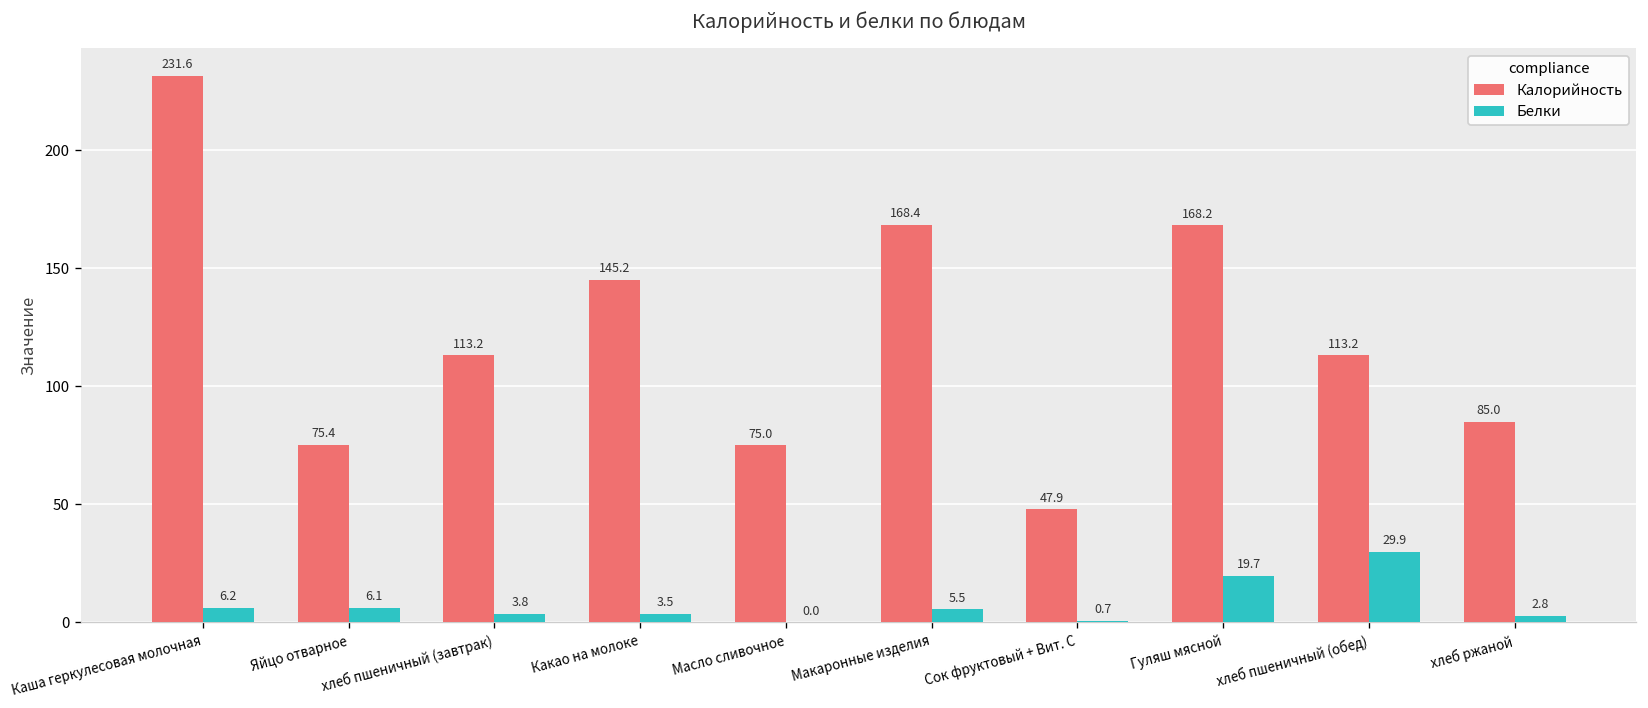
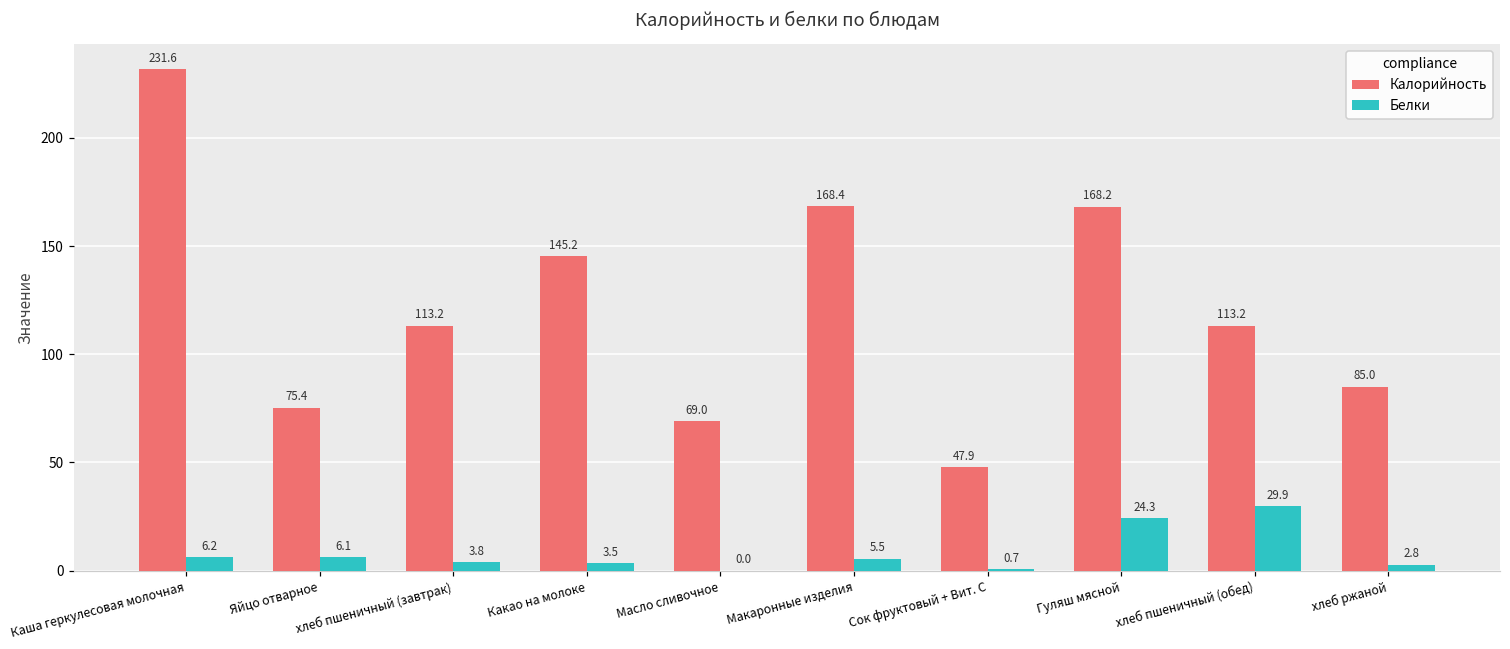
  {
    "Калорийность": {
      "Каша геркулесовая молочная": 231.6,
      "Яйцо отварное": 75.4,
      "хлеб пшеничный (завтрак)": 113.2,
      "Какао на молоке": 145.2,
-     "Масло сливочное": 75.0,
+     "Масло сливочное": 69.0,
      "Макаронные изделия": 168.4,
      "Сок фруктовый + Вит. С": 47.9,
      "Гуляш мясной": 168.2,
      "хлеб пшеничный (обед)": 113.2,
      "хлеб ржаной": 85.0
    },
    "Белки": {
      "Каша геркулесовая молочная": 6.2,
      "Яйцо отварное": 6.1,
      "хлеб пшеничный (завтрак)": 3.8,
      "Какао на молоке": 3.5,
      "Масло сливочное": 0.0,
      "Макаронные изделия": 5.5,
      "Сок фруктовый + Вит. С": 0.7,
-     "Гуляш мясной": 19.7,
+     "Гуляш мясной": 24.3,
      "хлеб пшеничный (обед)": 29.9,
      "хлеб ржаной": 2.8
    }
  }
